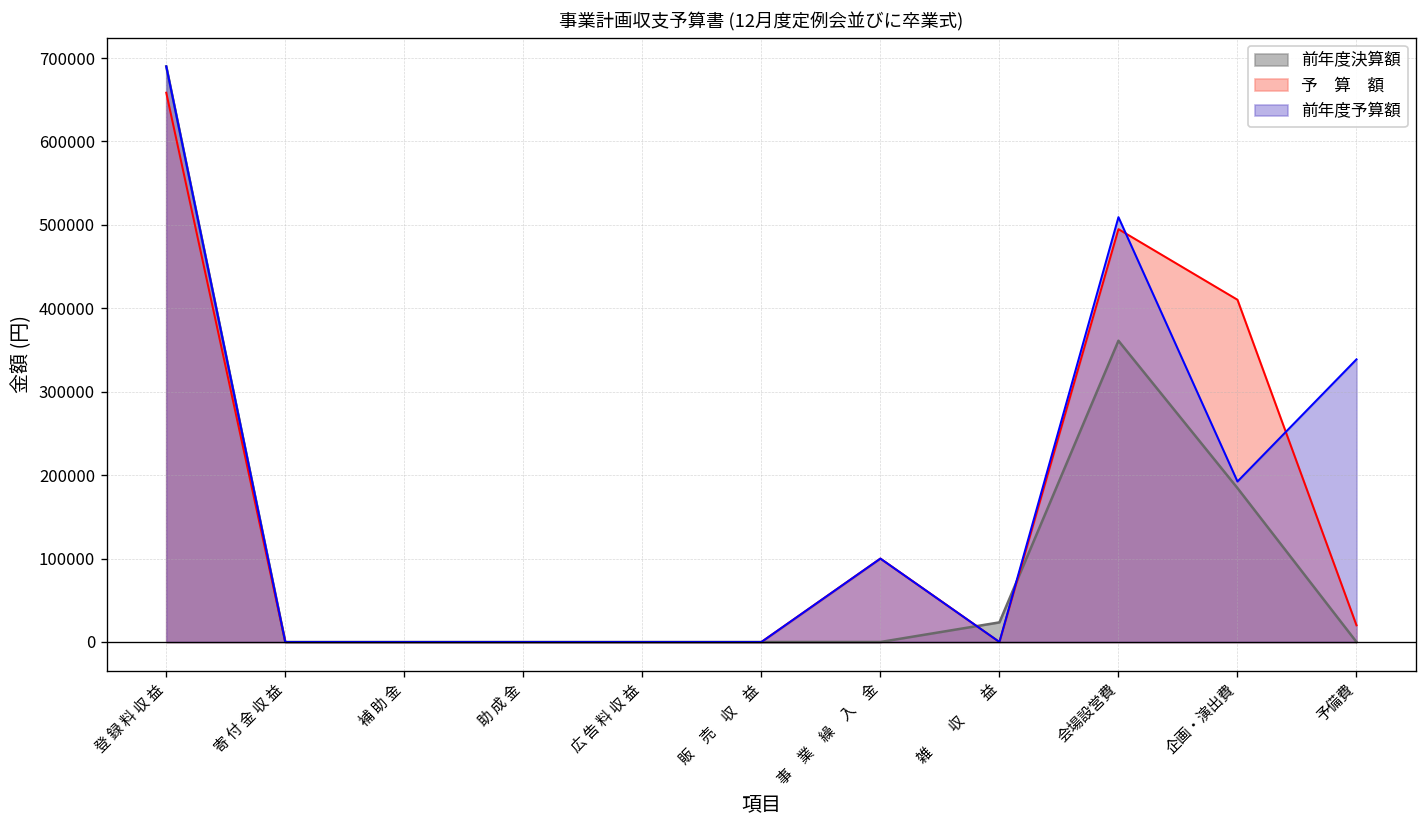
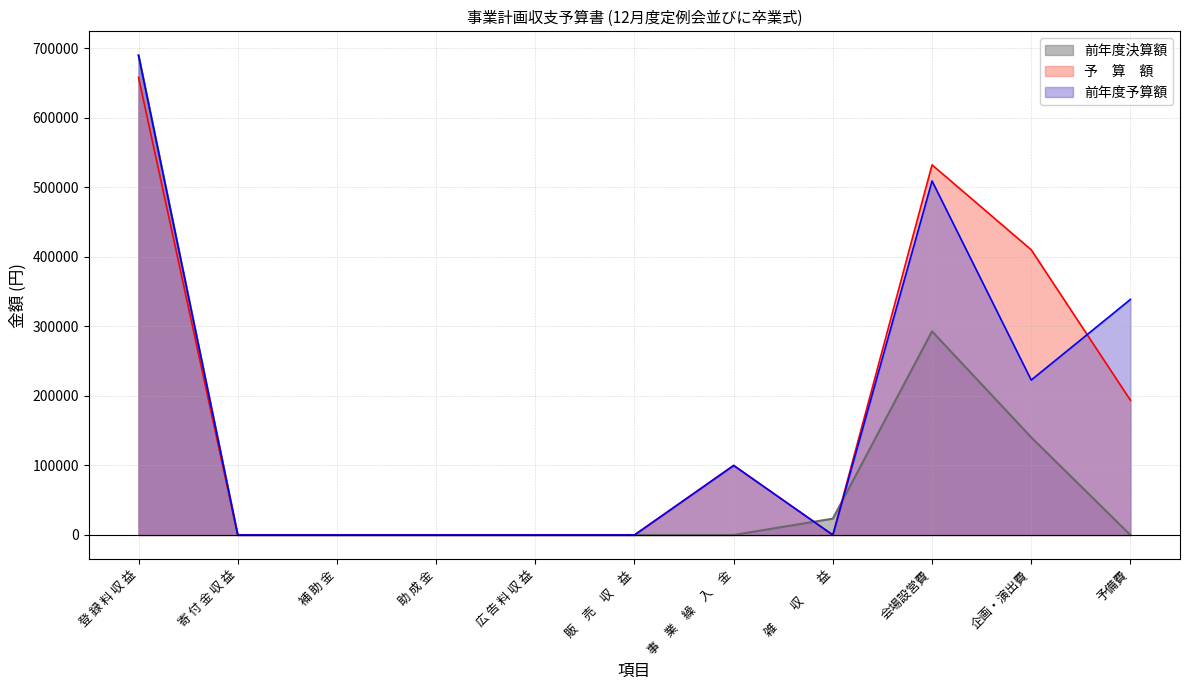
  {
    "前年度決算額": {
      "事 業 繰 入 金": 0,
      "雑 収 益": 20000,
-     "会場設営費": 360000,
-     "企画・演出費": 180000,
+     "会場設営費": 290000,
+     "企画・演出費": 140000,
      "予備費": 0
    },
    "予 算 額": {
      "登 録 料 収 益": 660000,
-     "会場設営費": 490000,
+     "会場設営費": 530000,
      "企画・演出費": 410000,
-     "予備費": 20000
+     "予備費": 190000
    },
    "前年度予算額": {
      "会場設営費": 510000,
-     "企画・演出費": 190000,
+     "企画・演出費": 220000,
      "予備費": 340000
    }
  }
